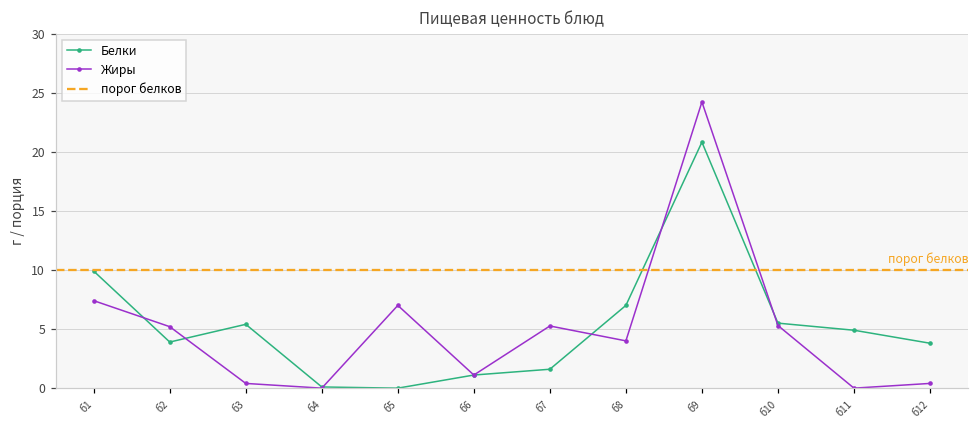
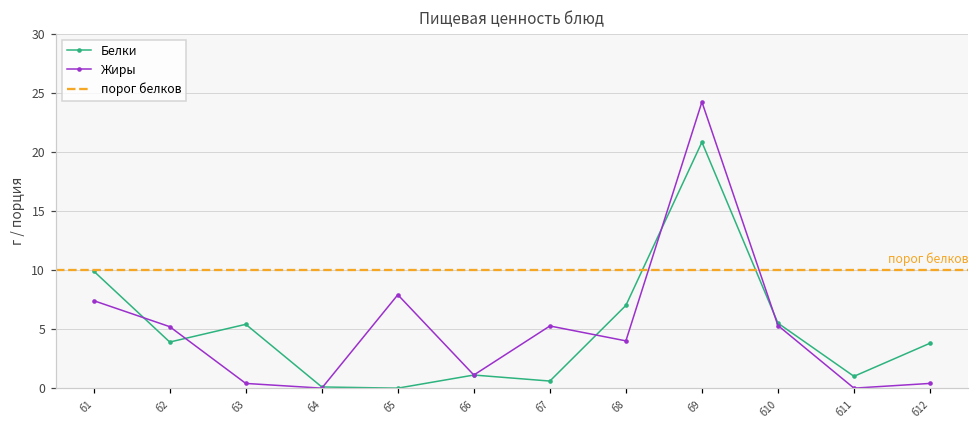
  {
    "Белки": {
      "б1": 9.9,
      "б2": 3.9,
      "б3": 5.4,
      "б5": 0.0,
-     "б7": 1.6,
+     "б7": 0.6,
      "б8": 7.0,
      "б9": 20.8,
-     "б11": 4.9,
+     "б11": 1.0,
      "б12": 3.8
    },
    "Жиры": {
      "б1": 7.4,
      "б2": 5.2,
      "б3": 0.4,
-     "б5": 7.0,
+     "б5": 7.9,
      "б7": 5.3,
      "б8": 4.0,
      "б9": 24.2,
      "б11": 0.0,
      "б12": 0.4
    }
  }
